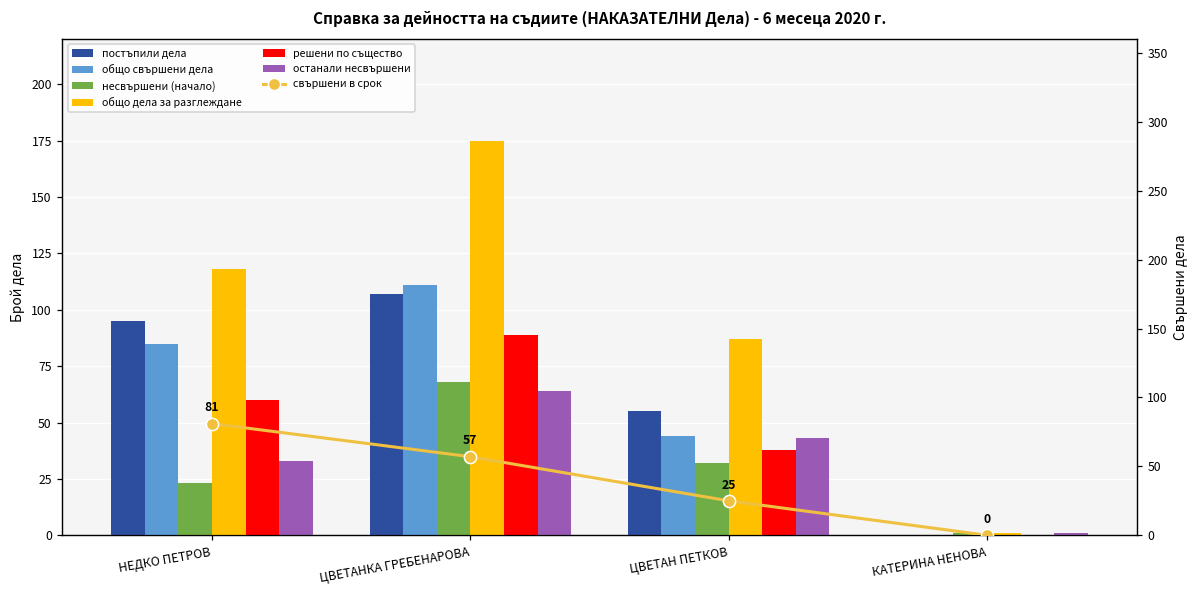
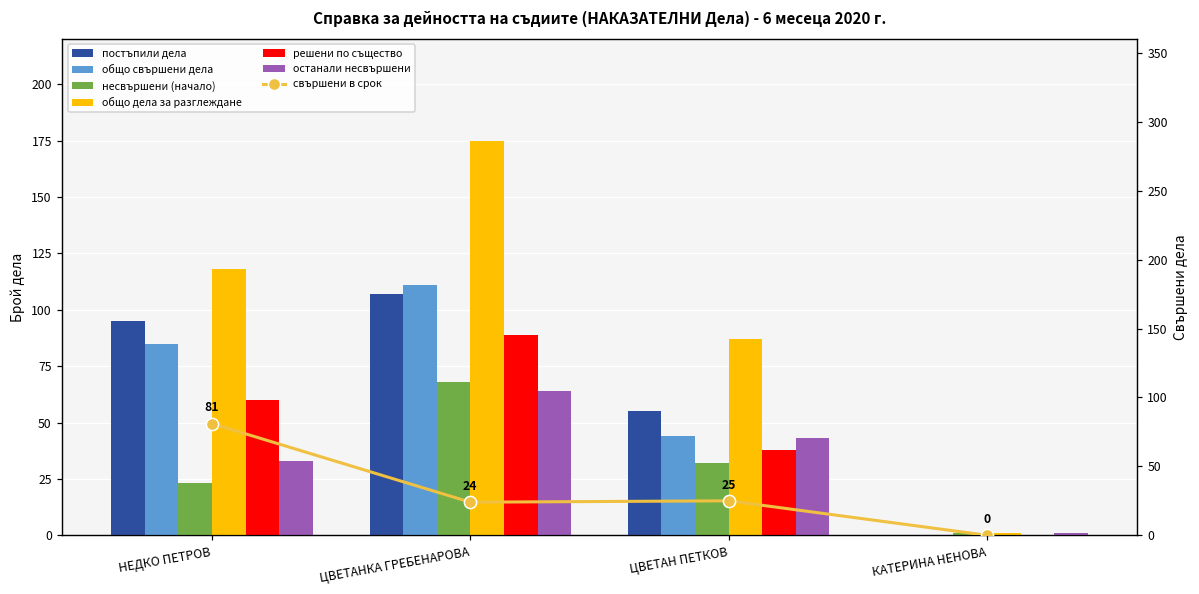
  {
    "свършени в срок": {
      "НЕДКО ПЕТРОВ": 81,
-     "ЦВЕТАНКА ГРЕБЕНАРОВА": 57,
+     "ЦВЕТАНКА ГРЕБЕНАРОВА": 24,
      "ЦВЕТАН ПЕТКОВ": 25,
      "КАТЕРИНА НЕНОВА": 0
    }
  }
